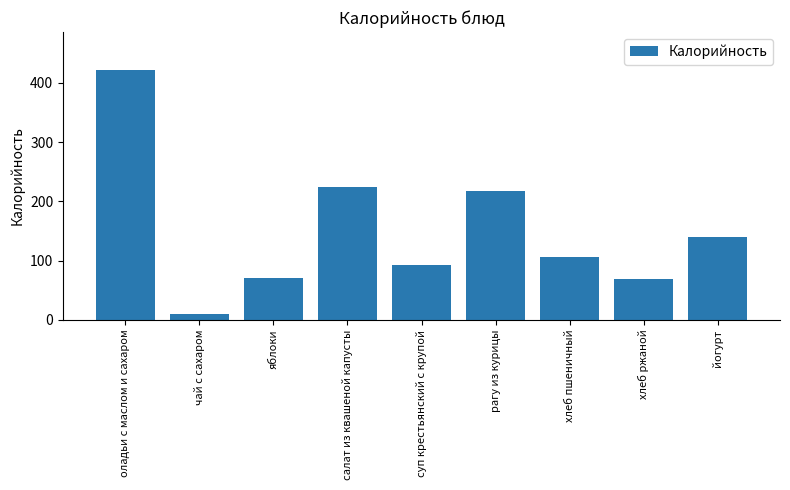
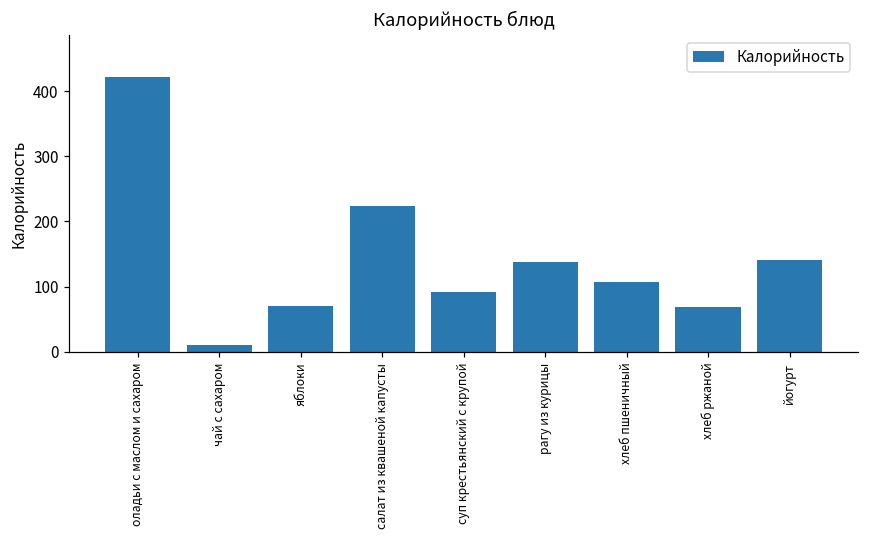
  {
    "оладьи с маслом и сахаром": 420,
    "чай с сахаром": 10,
    "яблоки": 70,
    "салат из квашеной капусты": 220,
    "суп крестьянский с крупой": 90,
-   "рагу из курицы": 220,
+   "рагу из курицы": 140,
    "хлеб пшеничный": 110,
    "хлеб ржаной": 70,
    "йогурт": 140
  }
